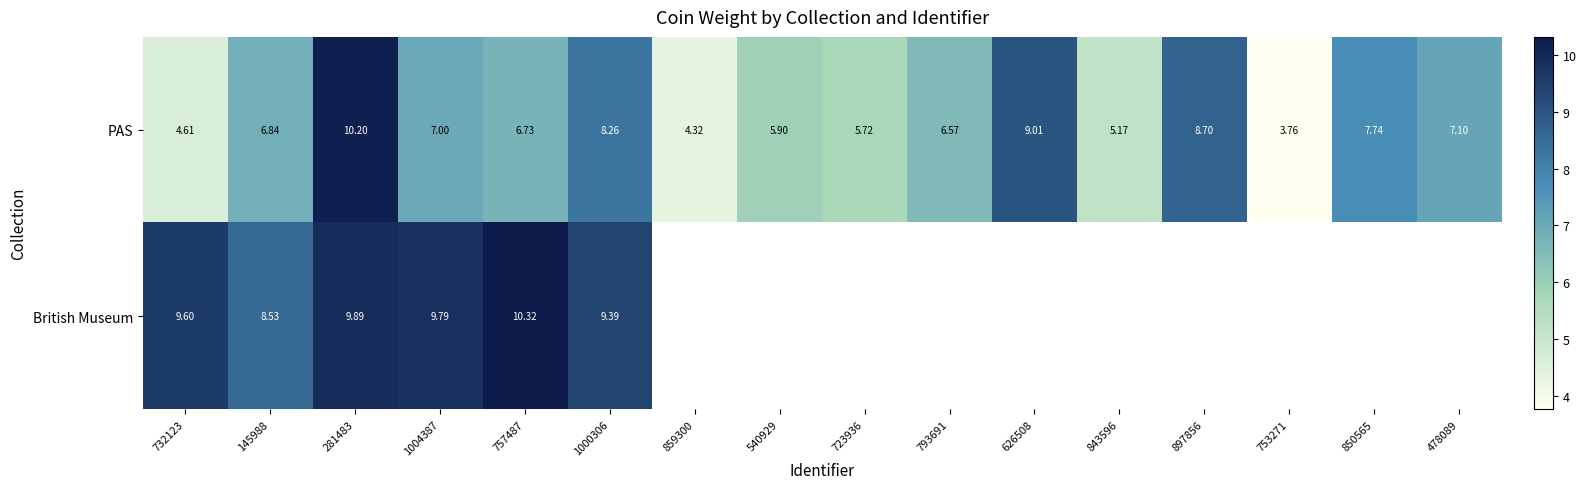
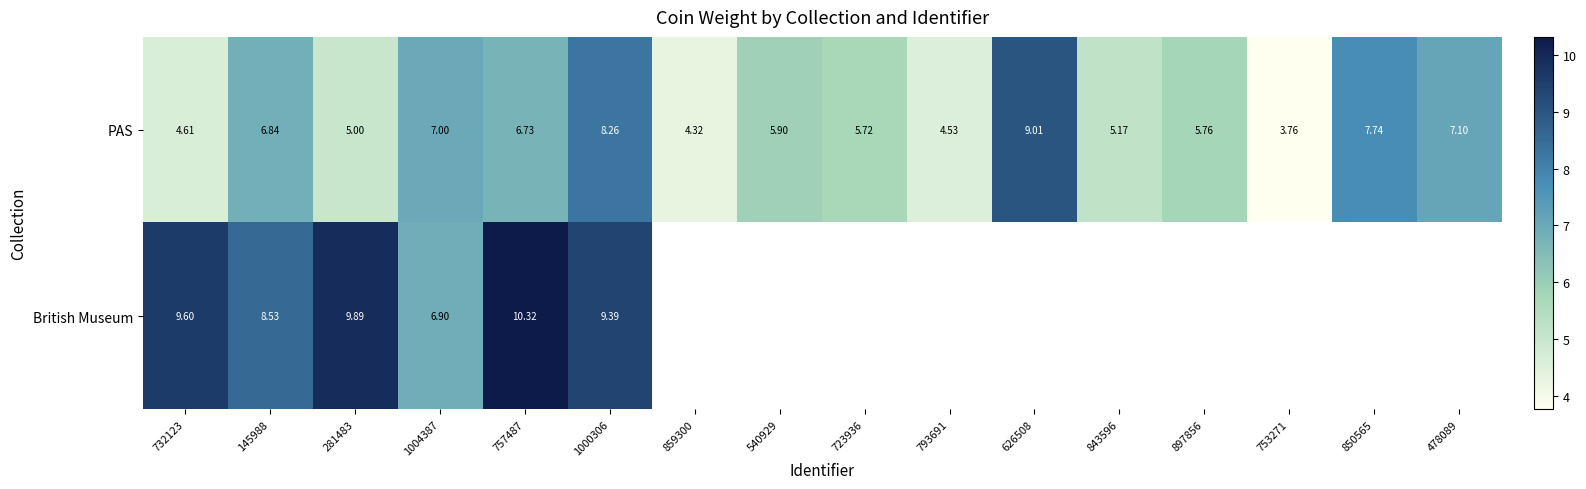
  {
    "PAS": {
      "732123": 4.61,
      "145988": 6.84,
-     "281483": 10.20,
+     "281483": 5.00,
      "1004387": 7.00,
      "757487": 6.73,
      "1000306": 8.26,
      "859300": 4.32,
      "540929": 5.90,
      "723936": 5.72,
-     "793691": 6.57,
+     "793691": 4.53,
      "626508": 9.01,
      "843596": 5.17,
-     "897856": 8.70,
+     "897856": 5.76,
      "753271": 3.76,
      "850565": 7.74,
      "478089": 7.10
    },
    "British Museum": {
      "732123": 9.60,
      "145988": 8.53,
      "281483": 9.89,
-     "1004387": 9.79,
+     "1004387": 6.90,
      "757487": 10.32,
      "1000306": 9.39
    }
  }
